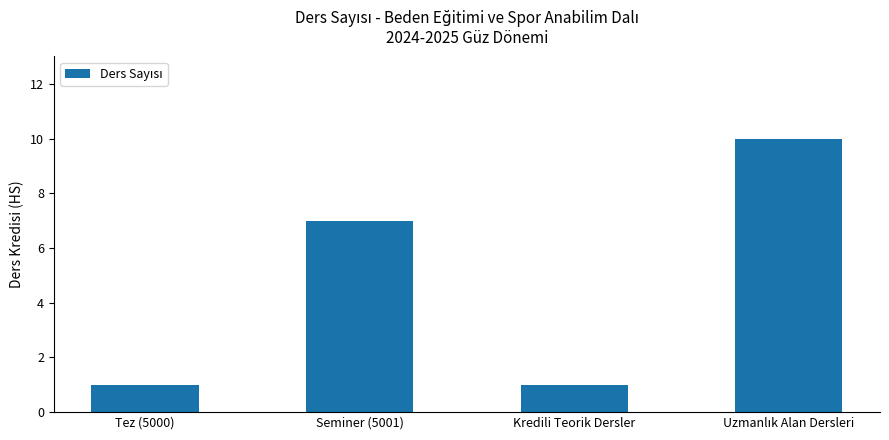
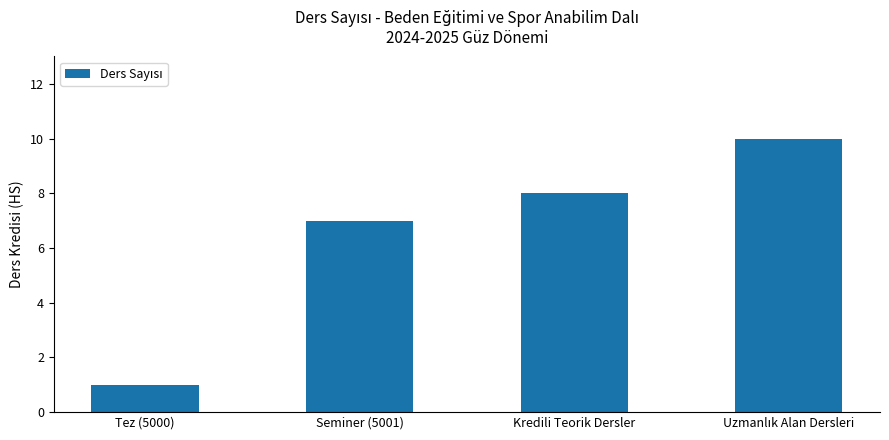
  {
    "Tez (5000)": 1,
    "Seminer (5001)": 7,
-   "Kredili Teorik Dersler": 1,
+   "Kredili Teorik Dersler": 8,
    "Uzmanlık Alan Dersleri": 10
  }
